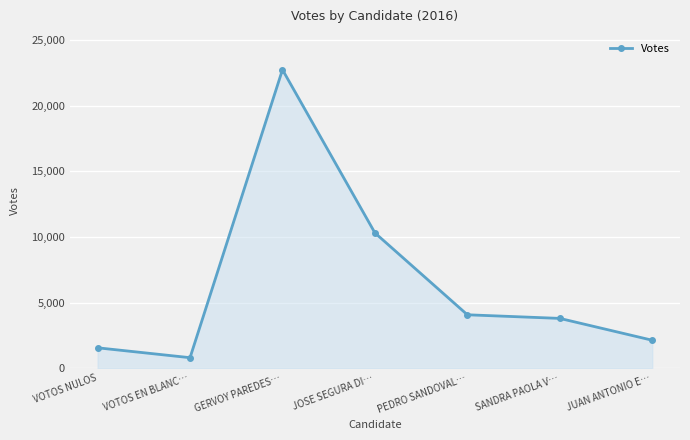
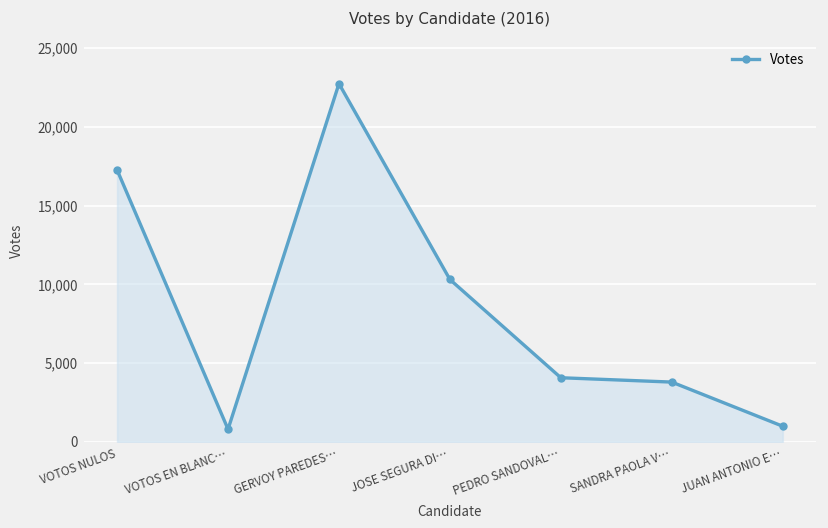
  {
-   "VOTOS NULOS": "1,600",
+   "VOTOS NULOS": "17,300",
    "VOTOS EN BLANC…": "800",
    "GERVOY PAREDES…": "22,700",
    "JOSE SEGURA DI…": "10,300",
    "PEDRO SANDOVAL…": "4,100",
    "SANDRA PAOLA V…": "3,800",
-   "JUAN ANTONIO E…": "2,100"
+   "JUAN ANTONIO E…": "1,000"
  }
